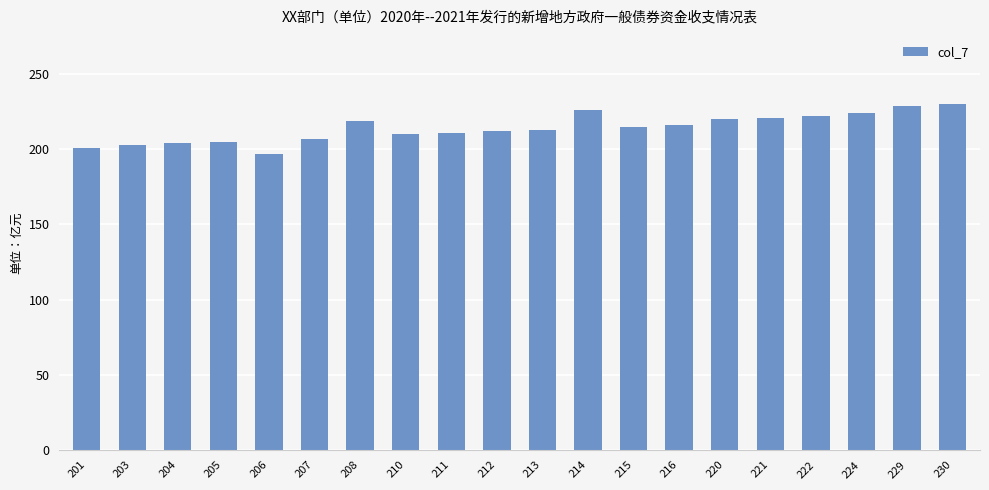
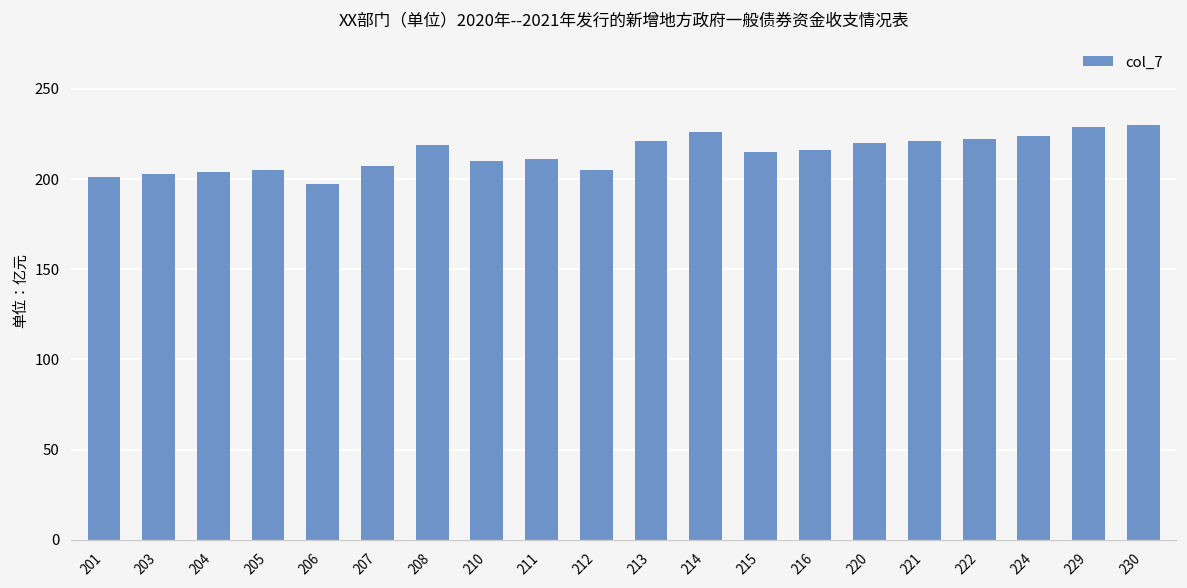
  {
    "201": 201,
    "203": 203,
    "204": 204,
    "205": 205,
    "206": 197,
    "207": 207,
    "208": 219,
    "210": 210,
    "211": 211,
-   "212": 212,
-   "213": 213,
+   "212": 205,
+   "213": 221,
    "214": 226,
    "215": 215,
    "216": 216,
    "220": 220,
    "221": 221,
    "222": 222,
    "224": 224,
    "229": 229,
    "230": 230
  }
